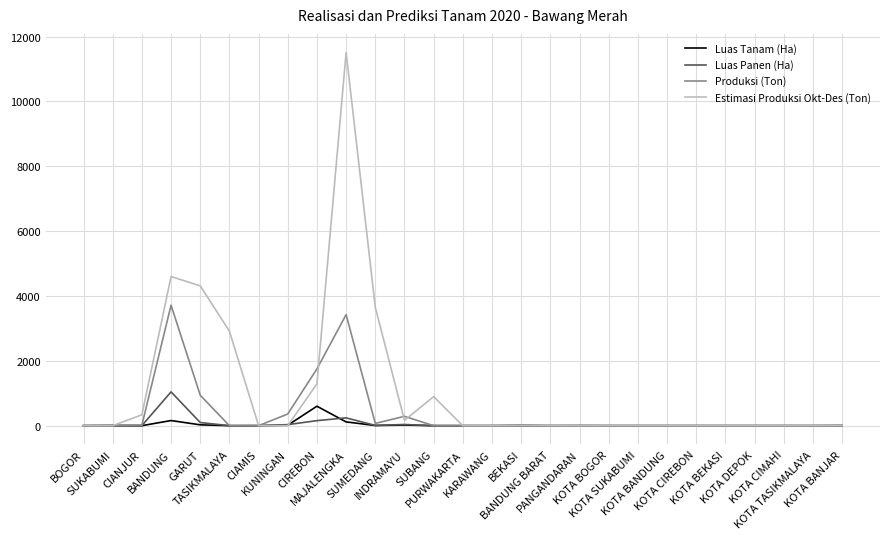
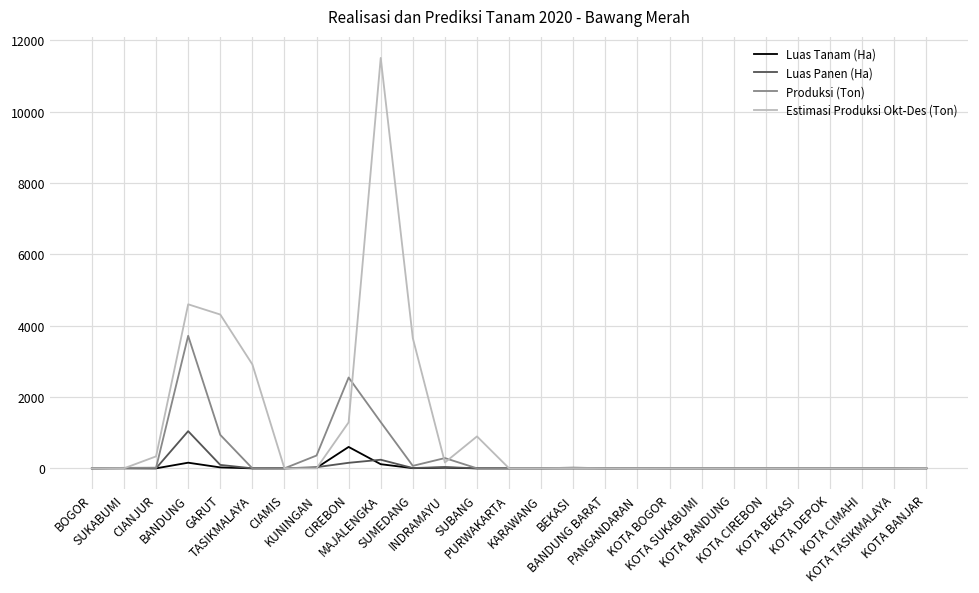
  {
    "Luas Tanam (Ha)": {
      "BANDUNG": 200,
      "CIREBON": 600,
      "MAJALENGKA": 100
    },
    "Luas Panen (Ha)": {
      "BANDUNG": 1000,
      "CIREBON": 200,
      "MAJALENGKA": 200
    },
    "Produksi (Ton)": {
      "BANDUNG": 3700,
      "GARUT": 900,
      "KUNINGAN": 400,
-     "CIREBON": 1800,
-     "MAJALENGKA": 3400,
+     "CIREBON": 2500,
+     "MAJALENGKA": 1300,
      "INDRAMAYU": 300
    },
    "Estimasi Produksi Okt-Des (Ton)": {
      "CIANJUR": 300,
      "BANDUNG": 4600,
      "GARUT": 4300,
      "TASIKMALAYA": 2900,
      "CIREBON": 1300,
      "MAJALENGKA": 11500,
      "SUMEDANG": 3700,
      "INDRAMAYU": 200,
      "SUBANG": 900
    }
  }
